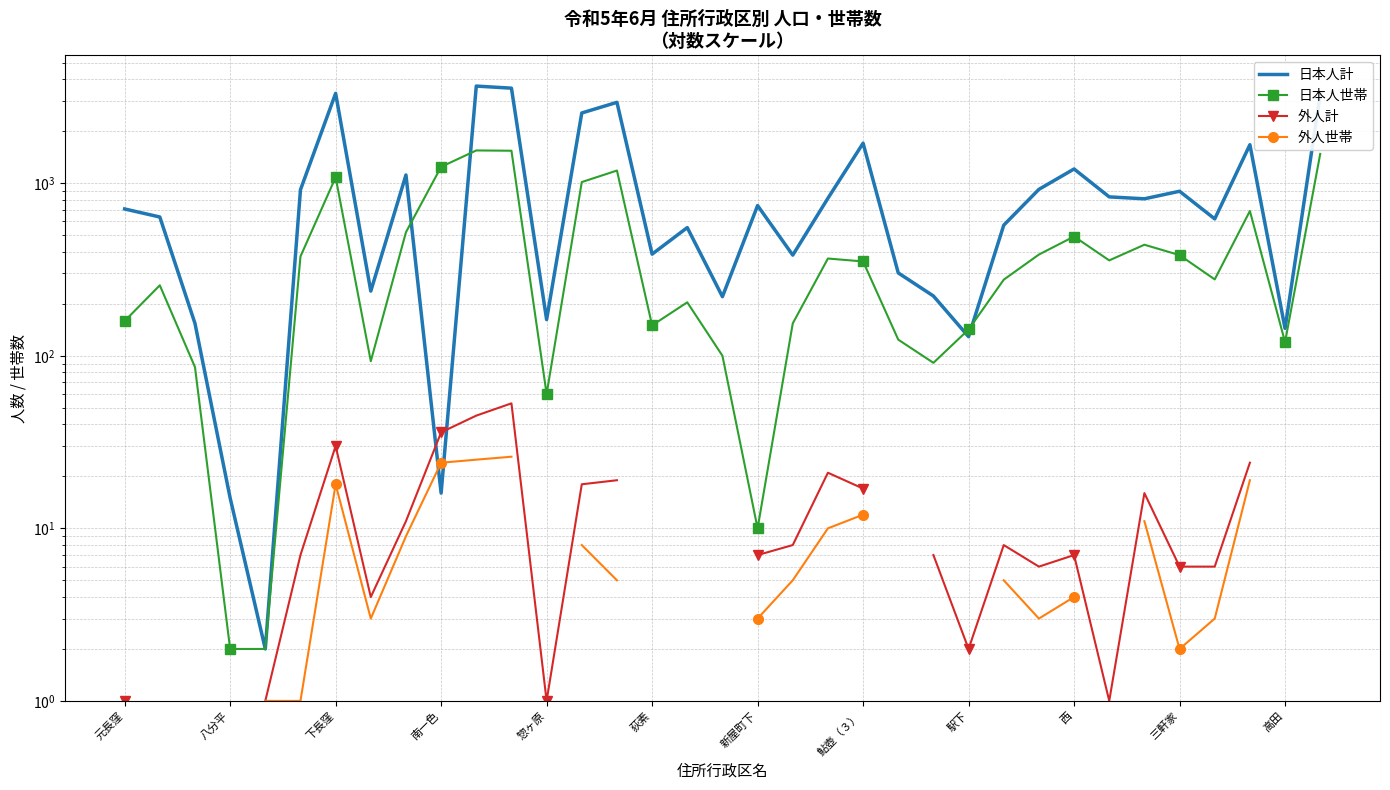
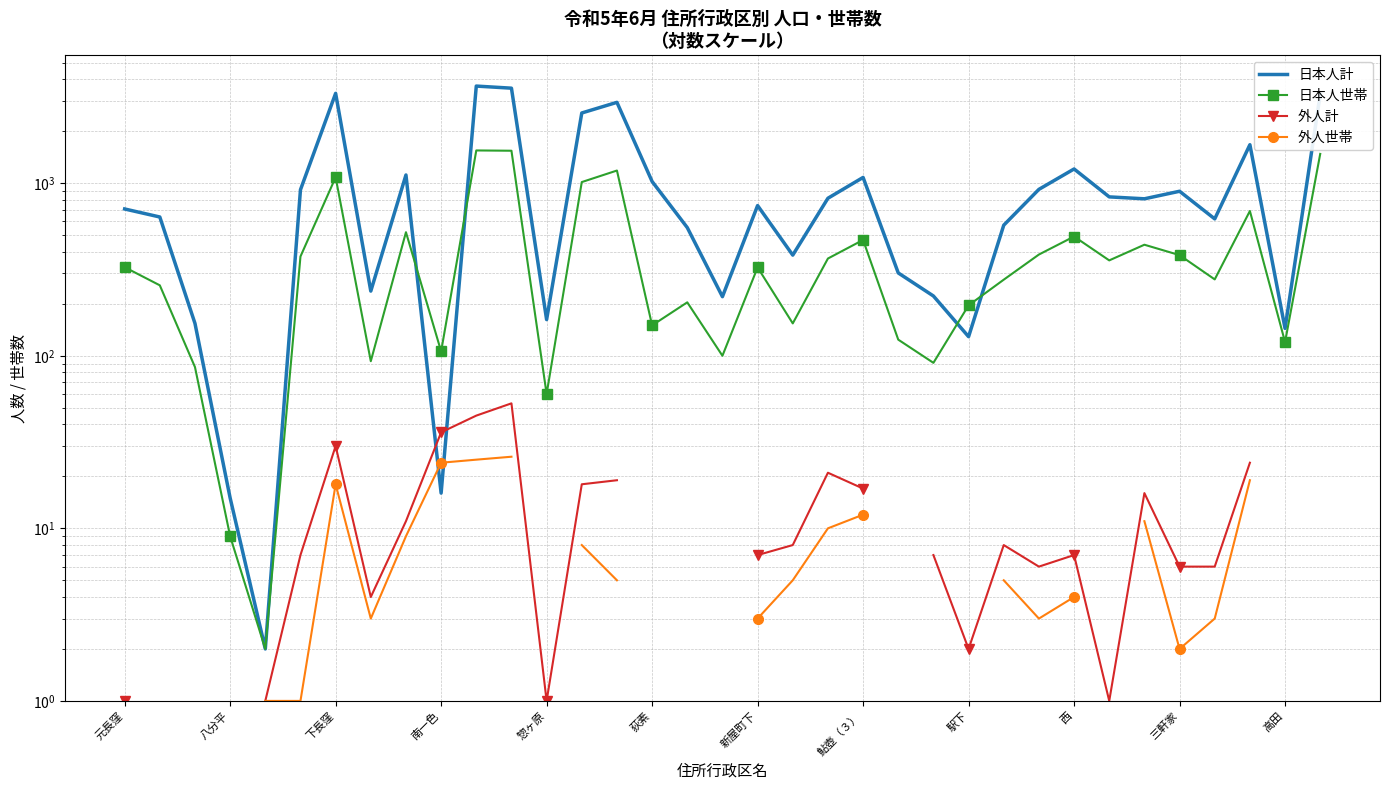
  {
    "日本人計": {
      "元長窪": 710,
      "八分平": 15,
      "下長窪": 3300,
      "南一色": 16,
      "惣ヶ原": 160,
-     "荻素": 390,
+     "荻素": 1000,
      "新屋町下": 740,
-     "鮎壺（３）": 1700,
+     "鮎壺（３）": 1100,
      "駅下": 130,
      "西": 1200,
      "三軒家": 900,
      "高田": 140
    },
    "日本人世帯": {
-     "元長窪": 160,
-     "八分平": 2,
+     "元長窪": 330,
+     "八分平": 9,
      "下長窪": 1100,
-     "南一色": 1200,
+     "南一色": 110,
      "惣ヶ原": 60,
      "荻素": 150,
-     "新屋町下": 10,
-     "鮎壺（３）": 350,
-     "駅下": 140,
+     "新屋町下": 330,
+     "鮎壺（３）": 470,
+     "駅下": 200,
      "西": 490,
      "三軒家": 380,
      "高田": 120
    },
    "外人計": {
      "元長窪": 1,
      "下長窪": 30,
      "南一色": 36,
      "惣ヶ原": 1,
      "新屋町下": 7,
      "鮎壺（３）": 17,
      "駅下": 2,
      "西": 7,
      "三軒家": 6
    },
    "外人世帯": {
      "下長窪": 18,
      "南一色": 24,
      "新屋町下": 3,
      "鮎壺（３）": 12,
      "西": 4,
      "三軒家": 2
    }
  }
